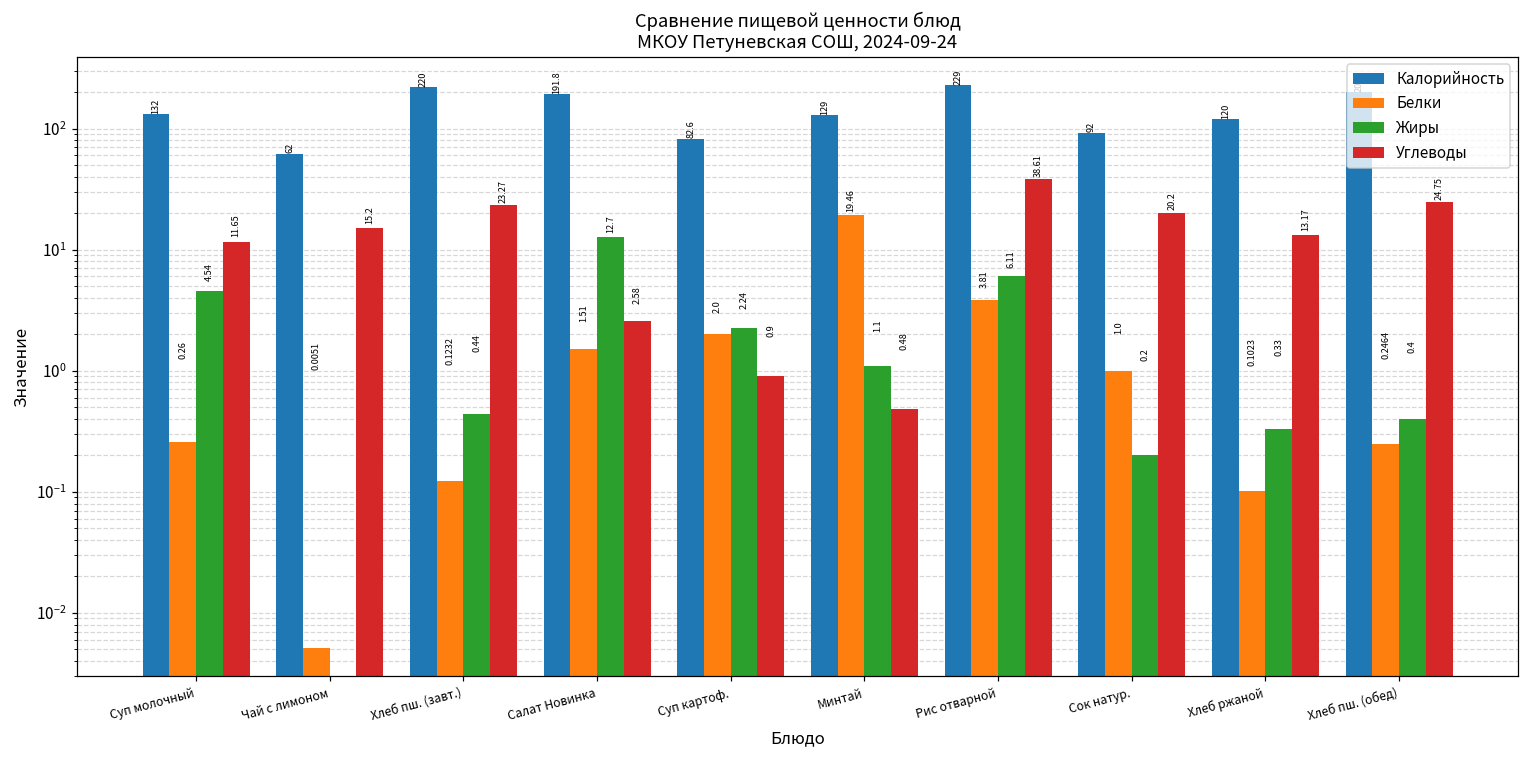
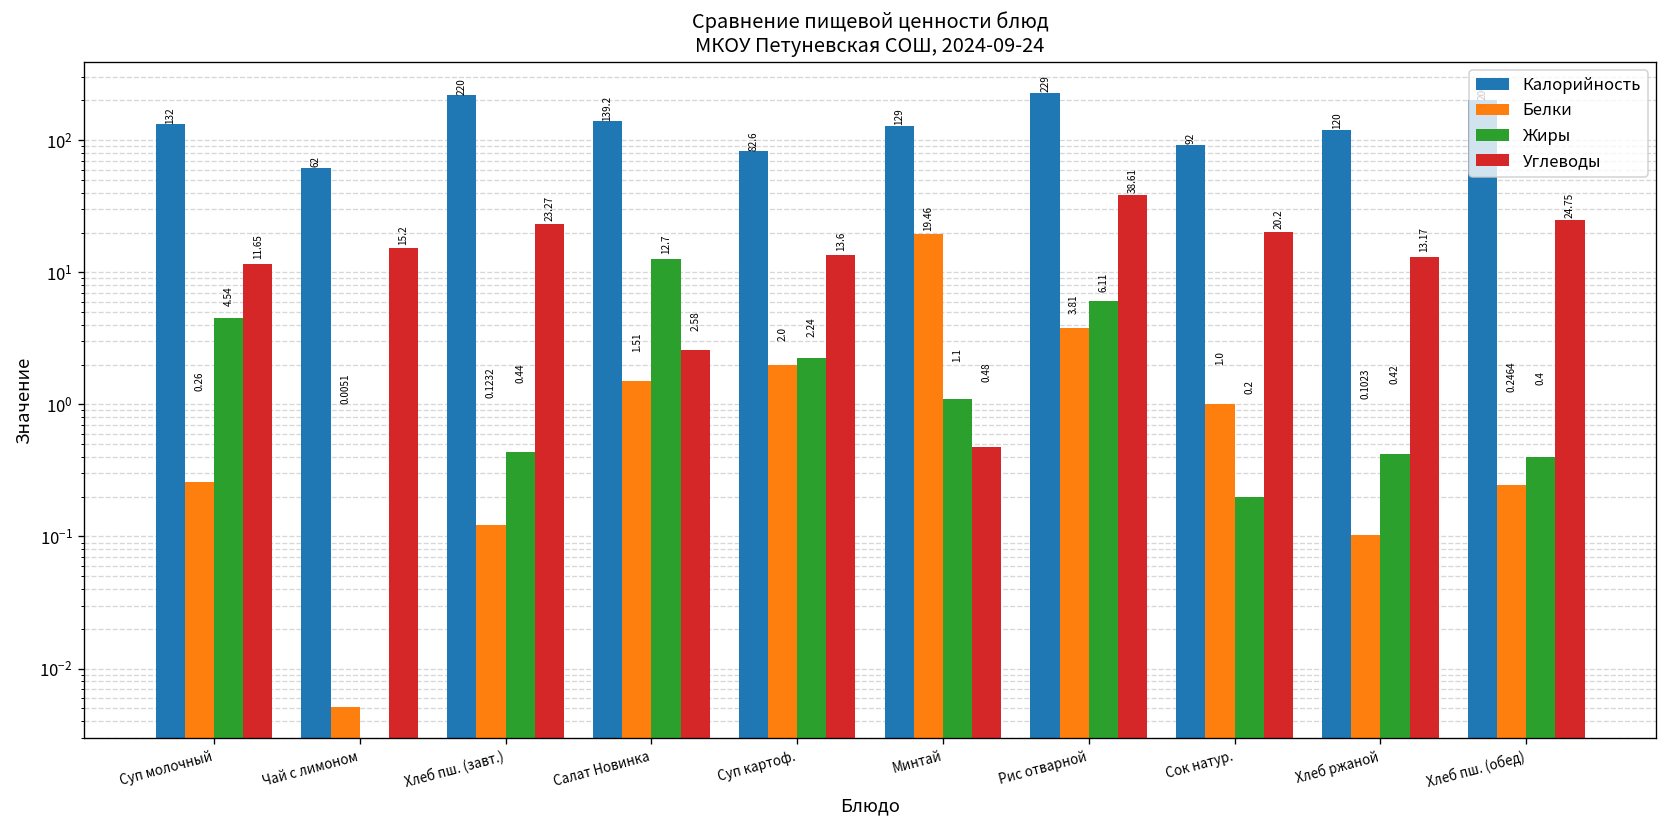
  {
    "Калорийность": {
      "Суп молочный": 132,
      "Чай с лимоном": 62,
      "Хлеб пш. (завт.)": 220,
-     "Салат Новинка": 191.8,
+     "Салат Новинка": 139.2,
      "Суп картоф.": 82.6,
      "Минтай": 129,
      "Рис отварной": 229,
      "Сок натур.": 92,
      "Хлеб ржаной": 120
    },
    "Белки": {
      "Салат Новинка": 1.51,
      "Суп картоф.": 2.0,
      "Минтай": 19.46,
      "Рис отварной": 3.81
    },
    "Жиры": {
      "Суп молочный": 4.54,
      "Салат Новинка": 12.7,
      "Суп картоф.": 2.24,
      "Рис отварной": 6.11,
-     "Хлеб ржаной": 0.33
+     "Хлеб ржаной": 0.42
    },
    "Углеводы": {
      "Суп молочный": 11.65,
      "Чай с лимоном": 15.2,
      "Хлеб пш. (завт.)": 23.27,
      "Салат Новинка": 2.58,
-     "Суп картоф.": 0.9,
+     "Суп картоф.": 13.6,
      "Рис отварной": 38.61,
      "Сок натур.": 20.2,
      "Хлеб ржаной": 13.17,
      "Хлеб пш. (обед)": 24.75
    }
  }
